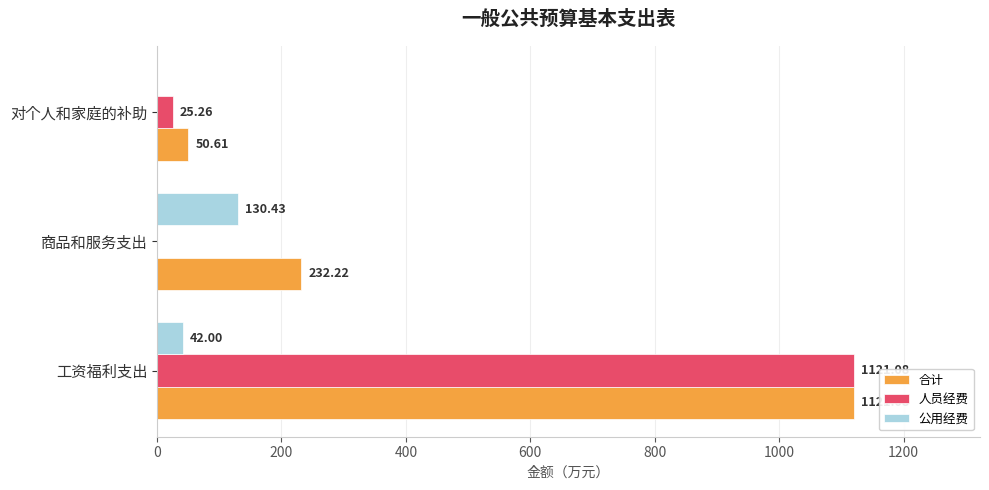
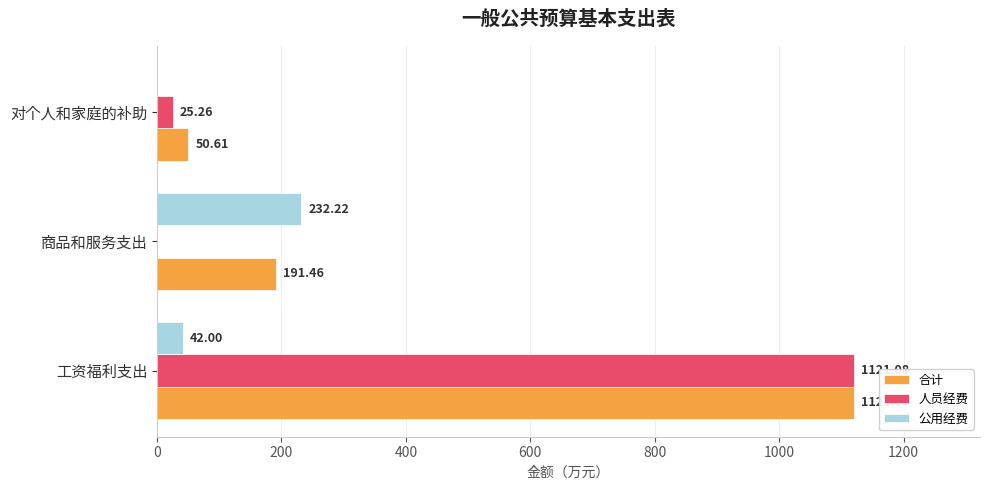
  {
    "合计": {
      "对个人和家庭的补助": 50.61,
-     "商品和服务支出": 232.22
+     "商品和服务支出": 191.46
    },
    "人员经费": {
      "对个人和家庭的补助": 25.26
    },
    "公用经费": {
-     "商品和服务支出": 130.43,
+     "商品和服务支出": 232.22,
      "工资福利支出": 42.00
    }
  }
